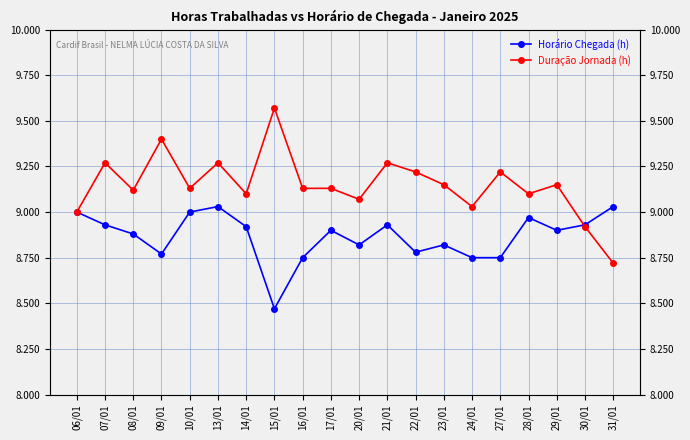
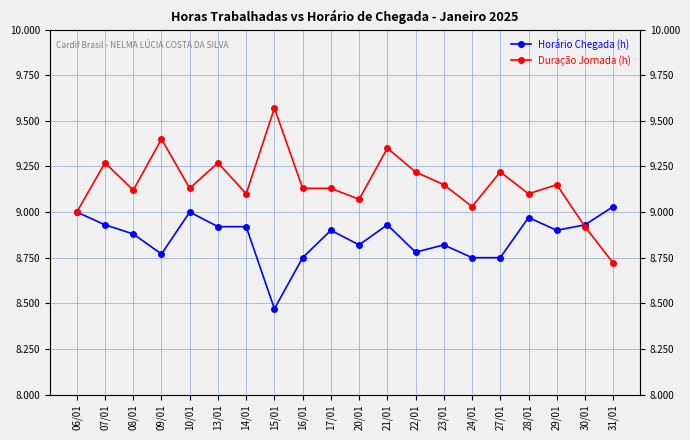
  {
    "Horário Chegada (h)": {
      "07/01": 8.93,
      "08/01": 8.88,
      "09/01": 8.77,
      "10/01": 9.00,
-     "13/01": 9.03,
+     "13/01": 8.92,
      "14/01": 8.92,
      "15/01": 8.47,
      "16/01": 8.75,
      "17/01": 8.90,
      "20/01": 8.82,
      "21/01": 8.93,
      "22/01": 8.78,
      "23/01": 8.82,
      "24/01": 8.75,
      "27/01": 8.75,
      "28/01": 8.97,
      "29/01": 8.90,
      "31/01": 9.03
    },
    "Duração Jornada (h)": {
      "07/01": 9.27,
      "08/01": 9.12,
      "09/01": 9.40,
      "10/01": 9.13,
      "13/01": 9.27,
      "14/01": 9.10,
      "15/01": 9.57,
      "16/01": 9.13,
      "17/01": 9.13,
      "20/01": 9.07,
-     "21/01": 9.27,
+     "21/01": 9.35,
      "22/01": 9.22,
      "23/01": 9.15,
      "24/01": 9.03,
      "27/01": 9.22,
      "28/01": 9.10,
      "29/01": 9.15,
      "31/01": 8.72
    }
  }
